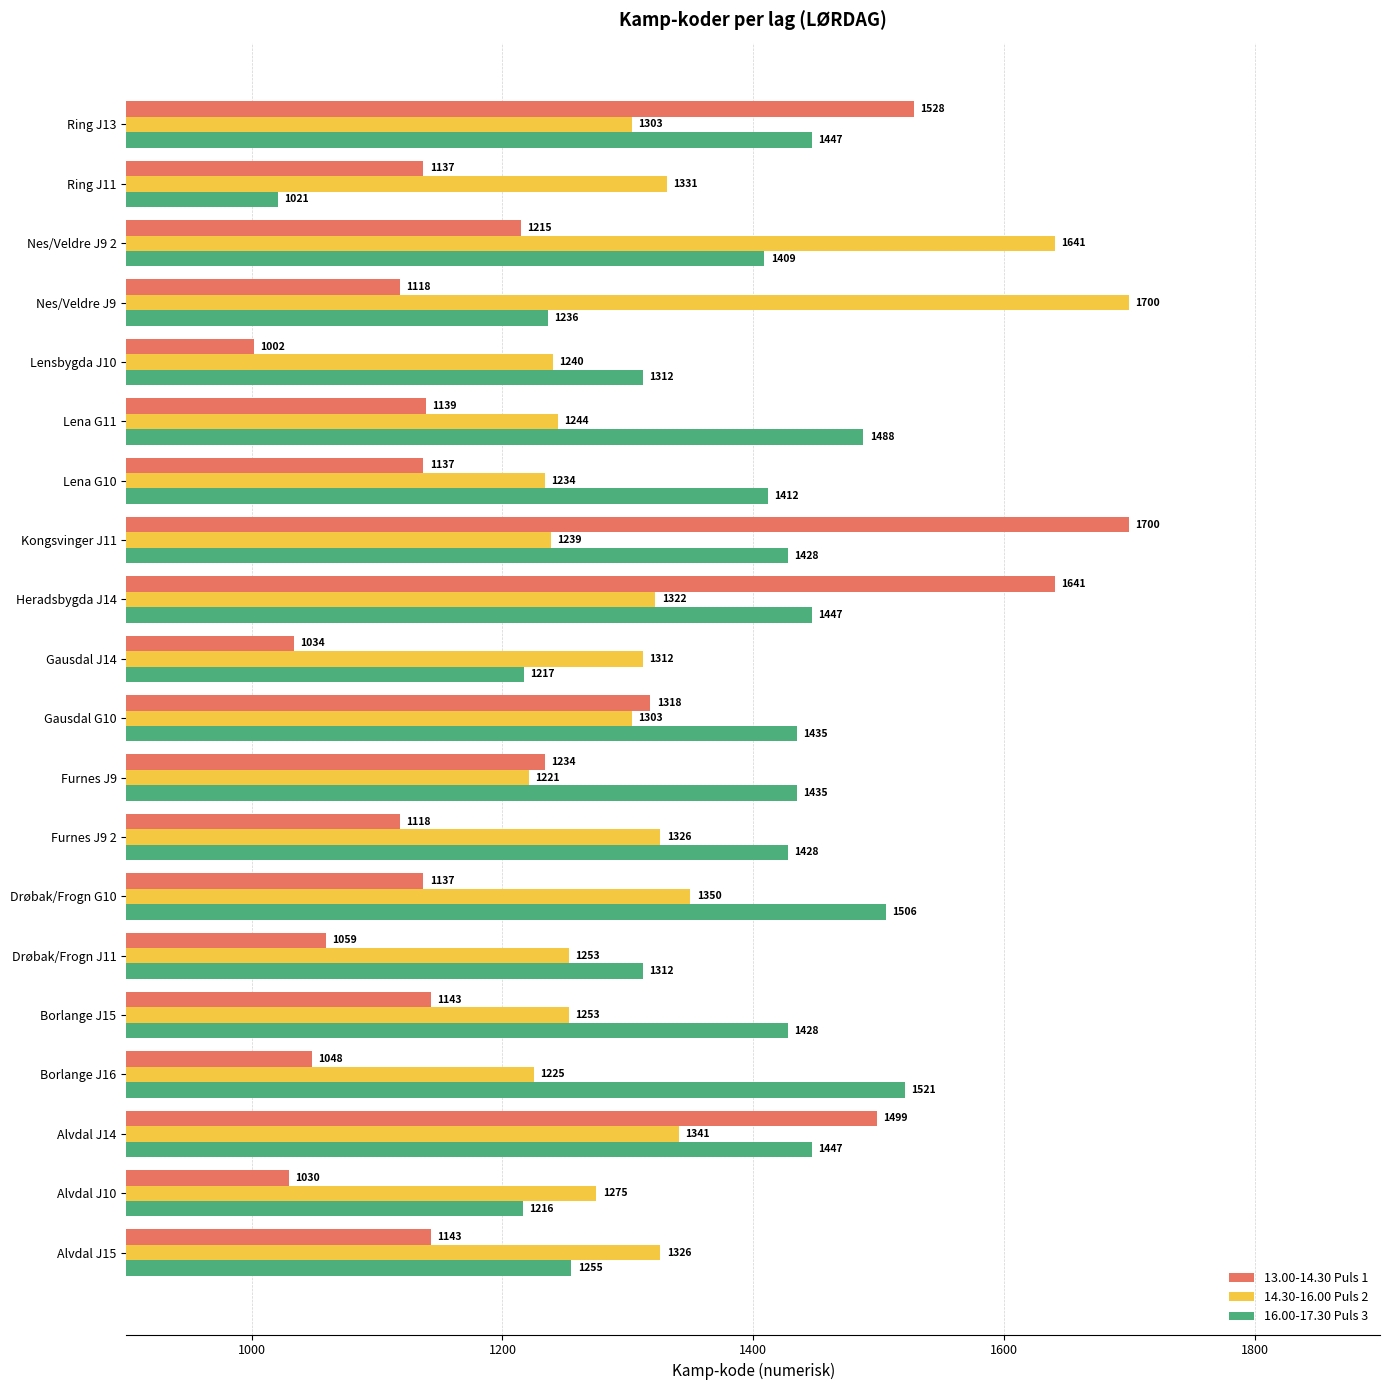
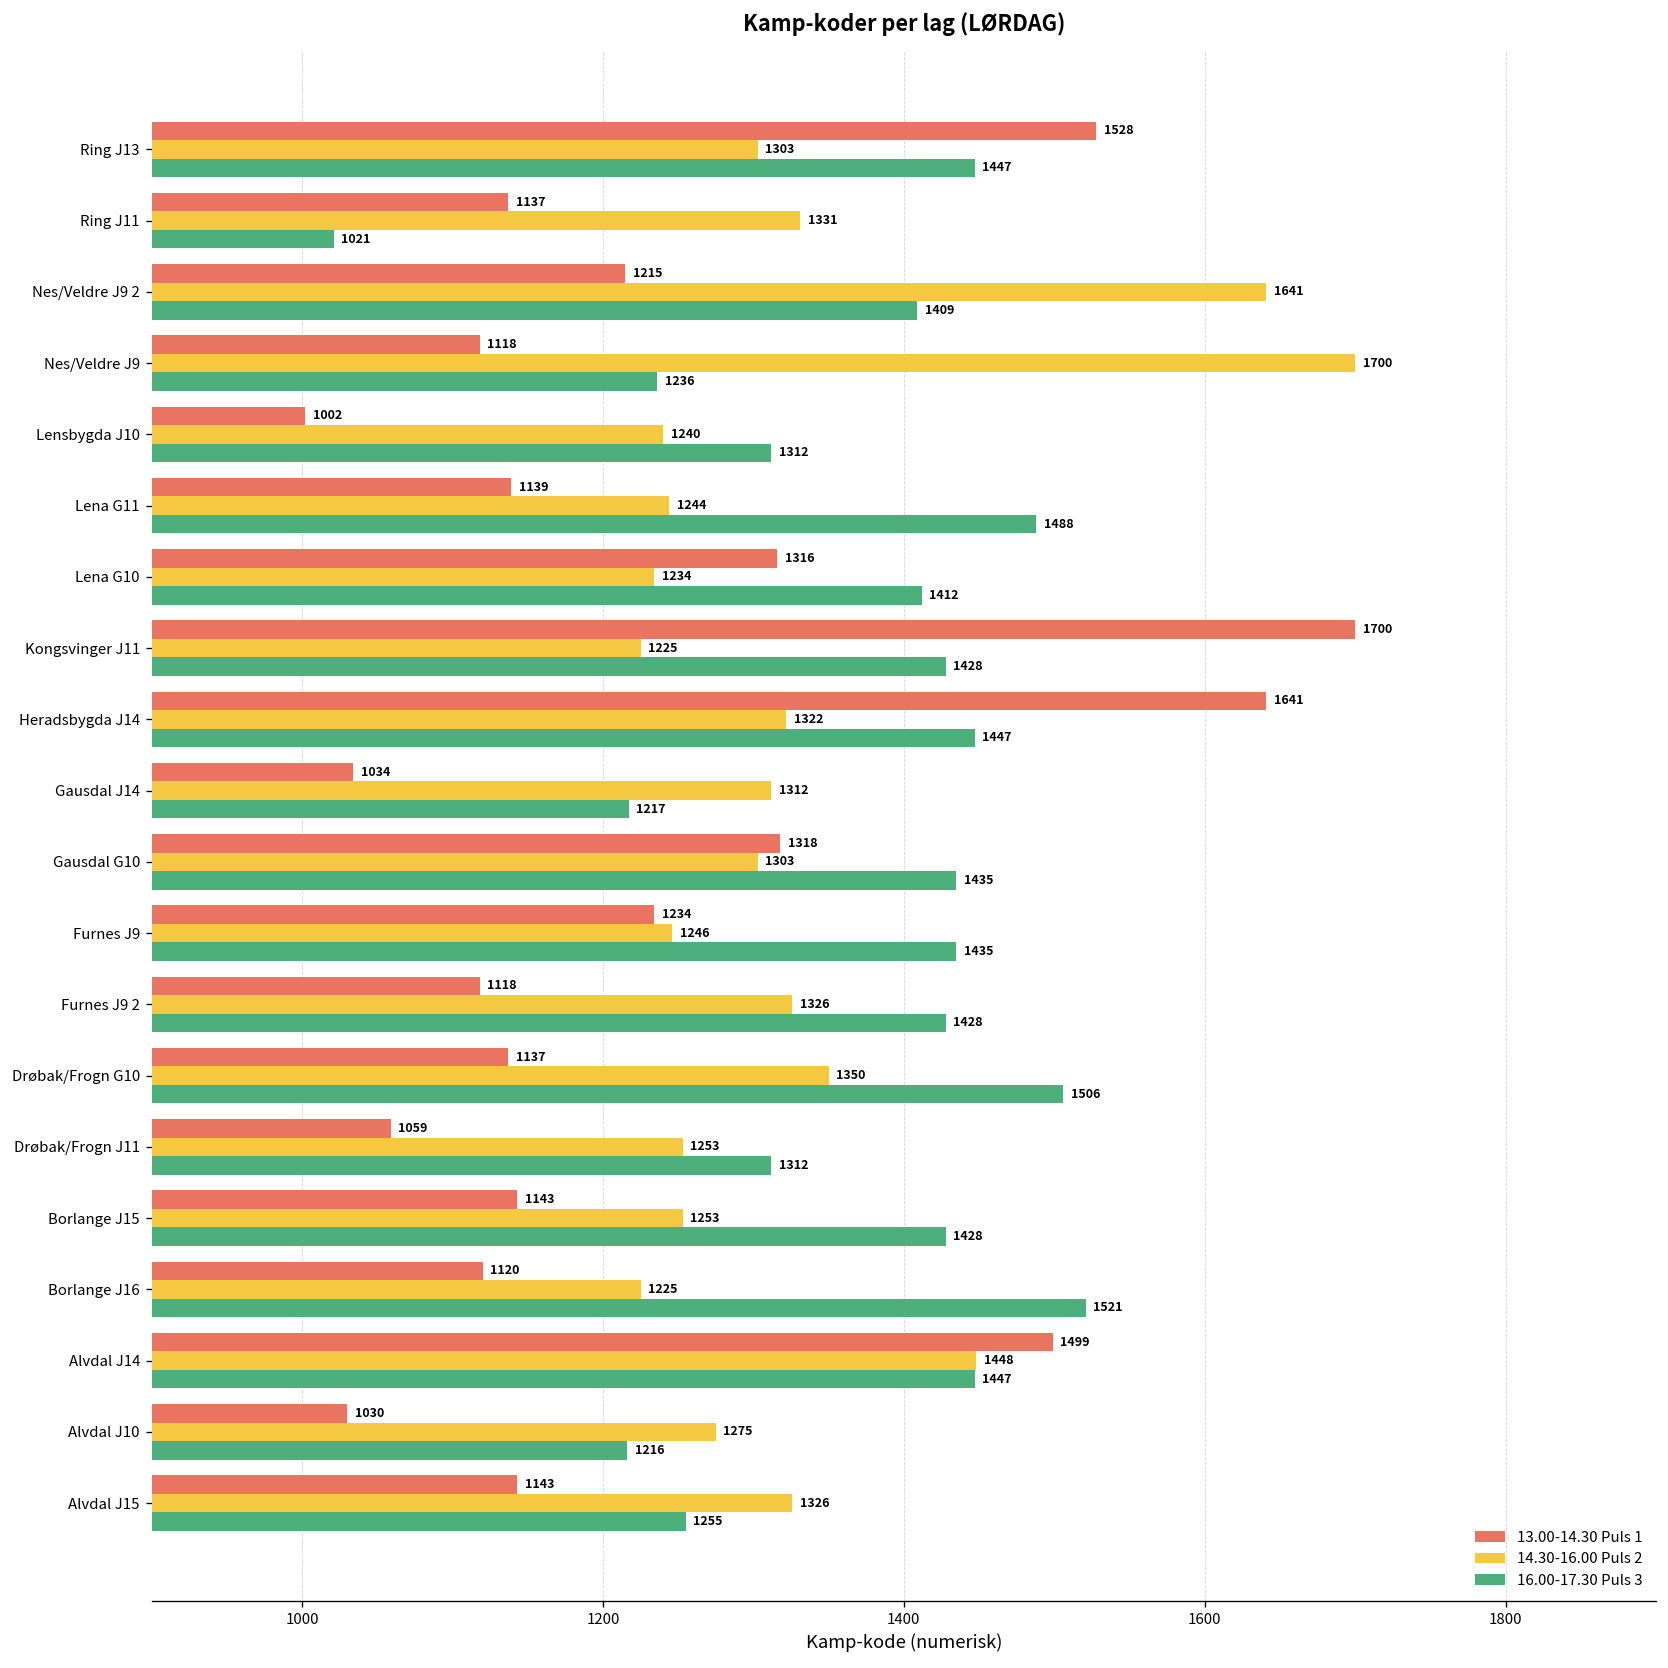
  {
    "13.00-14.30 Puls 1": {
      "Ring J13": 1528,
      "Ring J11": 1137,
      "Nes/Veldre J9 2": 1215,
      "Nes/Veldre J9": 1118,
      "Lensbygda J10": 1002,
      "Lena G11": 1139,
-     "Lena G10": 1137,
+     "Lena G10": 1316,
      "Kongsvinger J11": 1700,
      "Heradsbygda J14": 1641,
      "Gausdal J14": 1034,
      "Gausdal G10": 1318,
      "Furnes J9": 1234,
      "Furnes J9 2": 1118,
      "Drøbak/Frogn G10": 1137,
      "Drøbak/Frogn J11": 1059,
      "Borlange J15": 1143,
-     "Borlange J16": 1048,
+     "Borlange J16": 1120,
      "Alvdal J14": 1499,
      "Alvdal J10": 1030,
      "Alvdal J15": 1143
    },
    "14.30-16.00 Puls 2": {
      "Ring J13": 1303,
      "Ring J11": 1331,
      "Nes/Veldre J9 2": 1641,
      "Nes/Veldre J9": 1700,
      "Lensbygda J10": 1240,
      "Lena G11": 1244,
      "Lena G10": 1234,
-     "Kongsvinger J11": 1239,
+     "Kongsvinger J11": 1225,
      "Heradsbygda J14": 1322,
      "Gausdal J14": 1312,
      "Gausdal G10": 1303,
-     "Furnes J9": 1221,
+     "Furnes J9": 1246,
      "Furnes J9 2": 1326,
      "Drøbak/Frogn G10": 1350,
      "Drøbak/Frogn J11": 1253,
      "Borlange J15": 1253,
      "Borlange J16": 1225,
-     "Alvdal J14": 1341,
+     "Alvdal J14": 1448,
      "Alvdal J10": 1275,
      "Alvdal J15": 1326
    },
    "16.00-17.30 Puls 3": {
      "Ring J13": 1447,
      "Ring J11": 1021,
      "Nes/Veldre J9 2": 1409,
      "Nes/Veldre J9": 1236,
      "Lensbygda J10": 1312,
      "Lena G11": 1488,
      "Lena G10": 1412,
      "Kongsvinger J11": 1428,
      "Heradsbygda J14": 1447,
      "Gausdal J14": 1217,
      "Gausdal G10": 1435,
      "Furnes J9": 1435,
      "Furnes J9 2": 1428,
      "Drøbak/Frogn G10": 1506,
      "Drøbak/Frogn J11": 1312,
      "Borlange J15": 1428,
      "Borlange J16": 1521,
      "Alvdal J14": 1447,
      "Alvdal J10": 1216,
      "Alvdal J15": 1255
    }
  }
